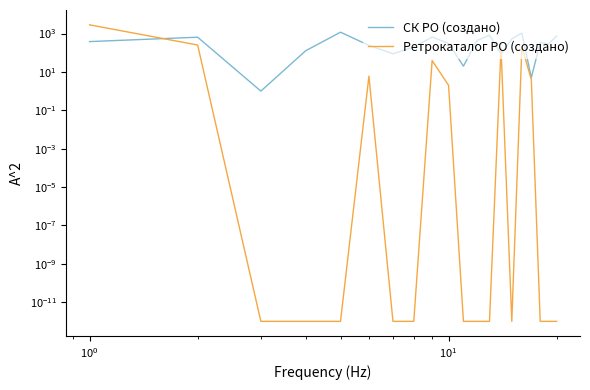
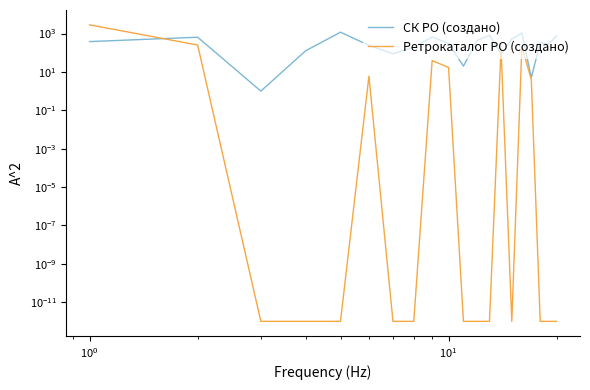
  {
    "СК РО (создано)": {
      "10^0": 400
    },
    "Ретрокаталог РО (создано)": {
      "10^0": 3000,
-     "10^1": 2
+     "10^1": 20
    }
  }
